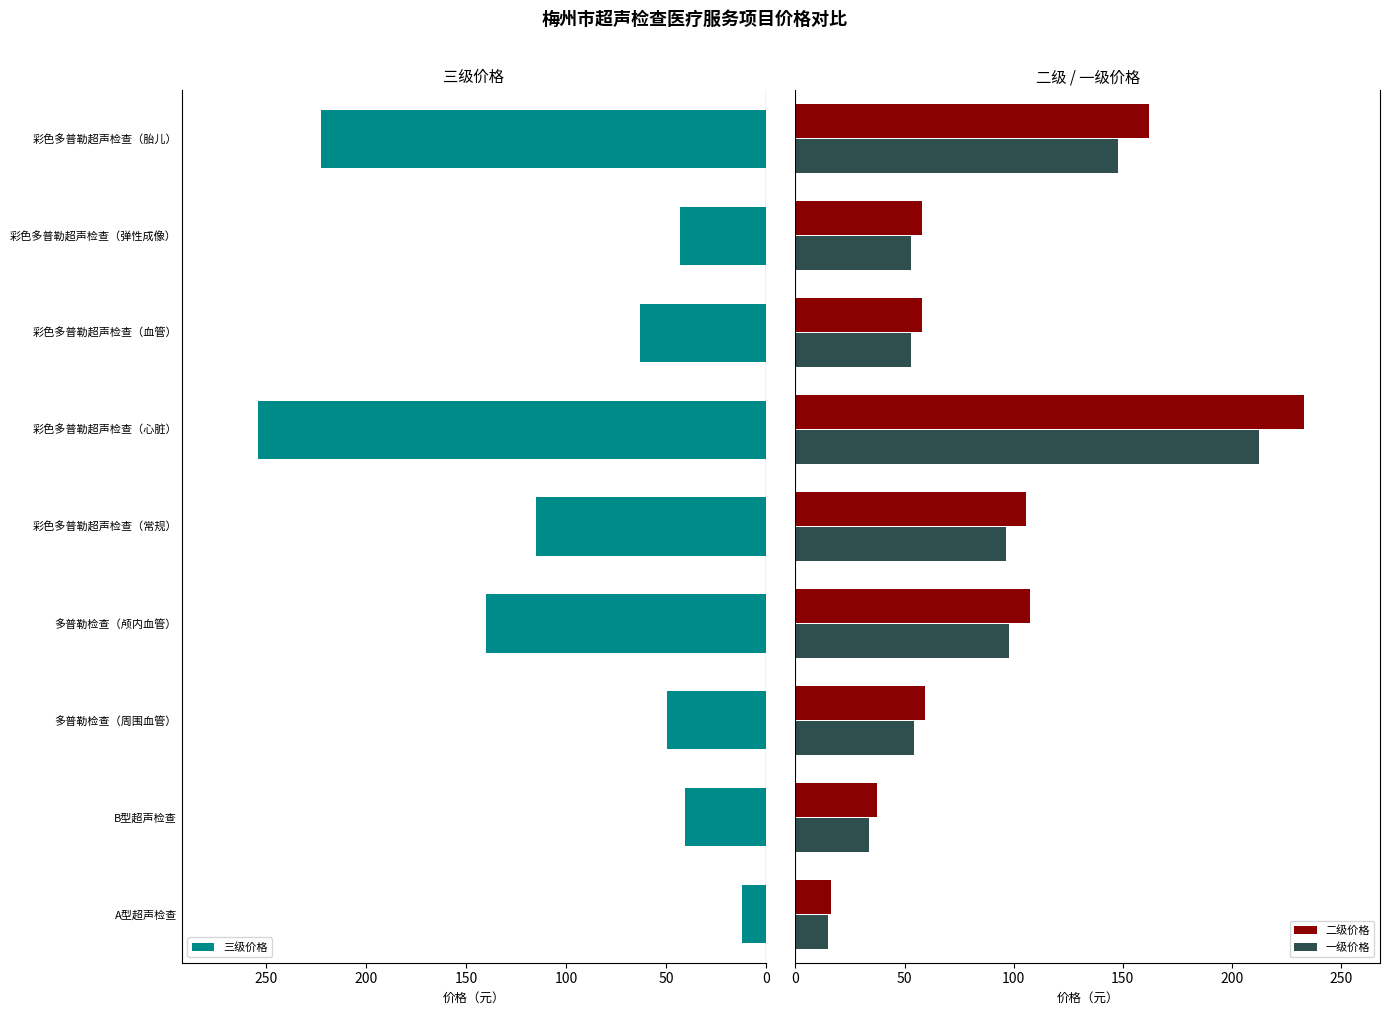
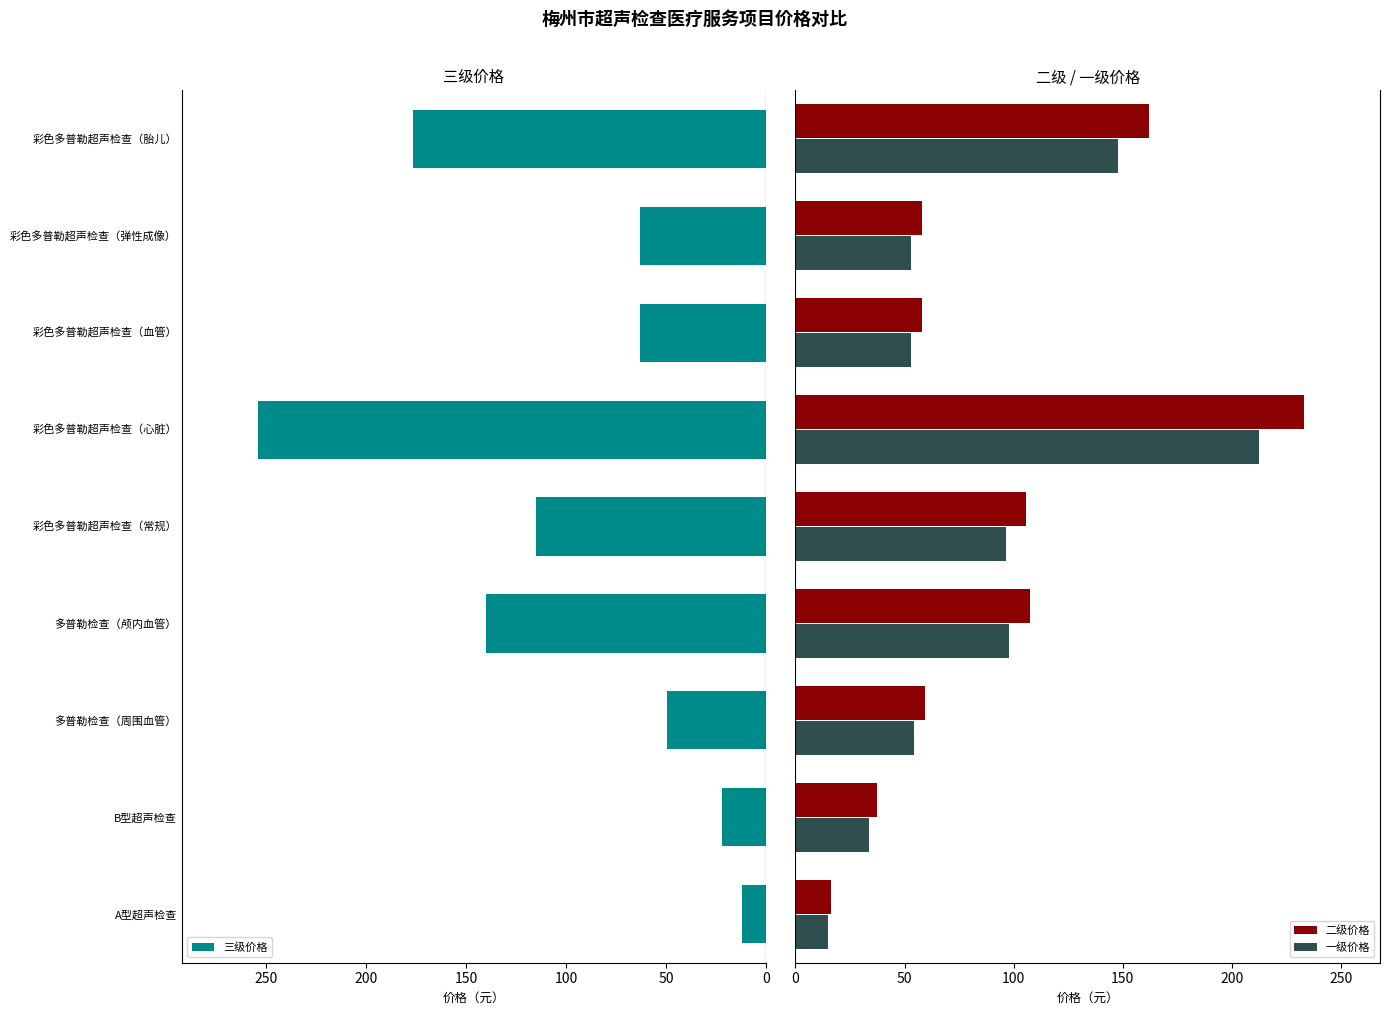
  {
    "三级价格": {
-     "彩色多普勒超声检查（胎儿）": 223,
-     "彩色多普勒超声检查（弹性成像）": 43,
+     "彩色多普勒超声检查（胎儿）": 177,
+     "彩色多普勒超声检查（弹性成像）": 63,
      "彩色多普勒超声检查（血管）": 63,
      "彩色多普勒超声检查（心脏）": 254,
      "彩色多普勒超声检查（常规）": 115,
      "多普勒检查（颅内血管）": 140,
      "多普勒检查（周围血管）": 50,
-     "B型超声检查": 41,
+     "B型超声检查": 22,
      "A型超声检查": 12
    }
  }
